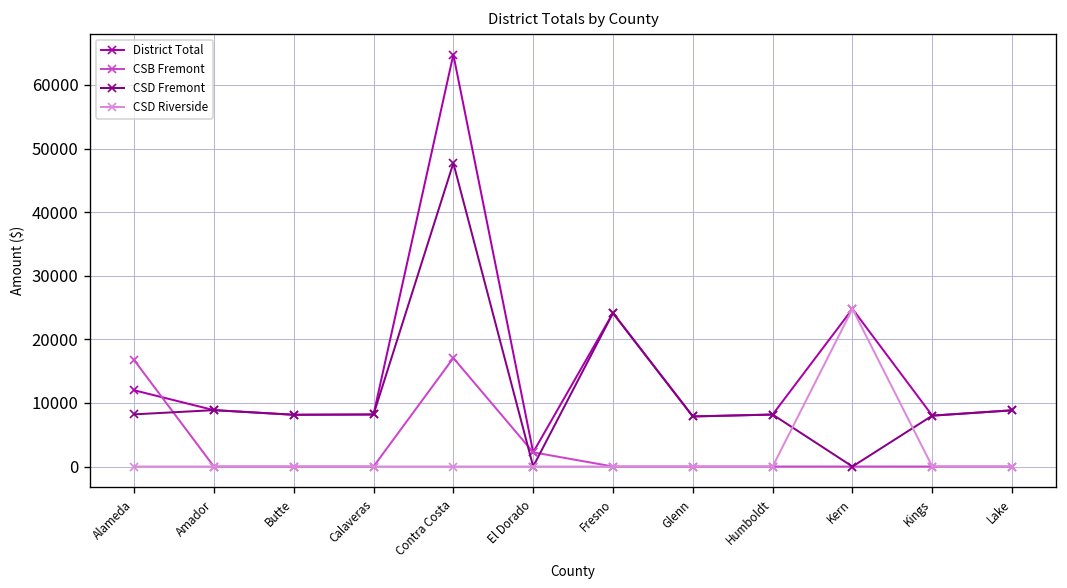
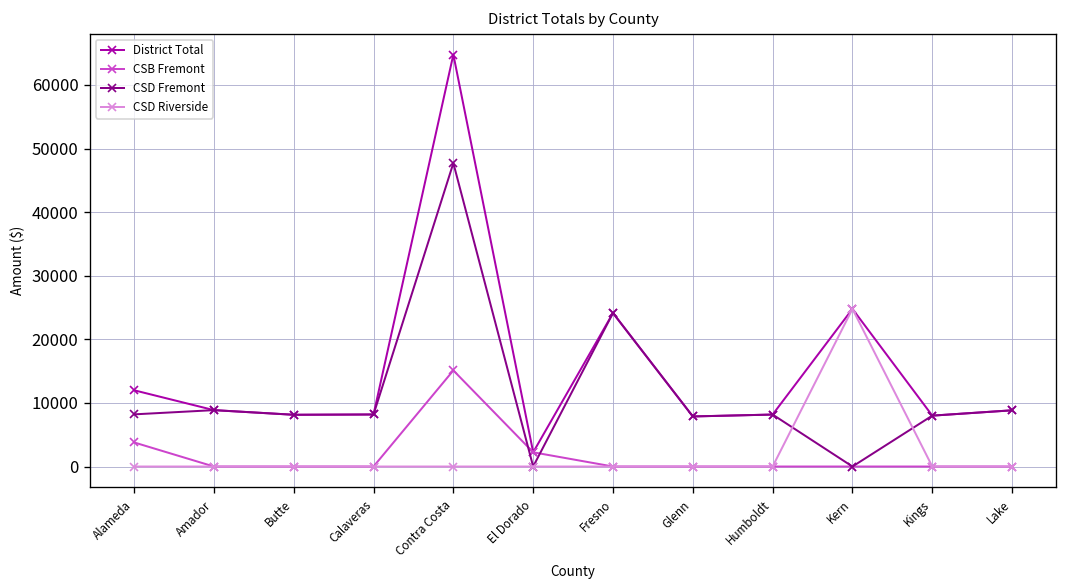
  {
    "CSB Fremont": {
-     "Alameda": 17000,
-     "Contra Costa": 17000
+     "Alameda": 4000,
+     "Contra Costa": 15000
    },
    "CSD Riverside": {
      "Alameda": 0,
      "Contra Costa": 0
    }
  }
